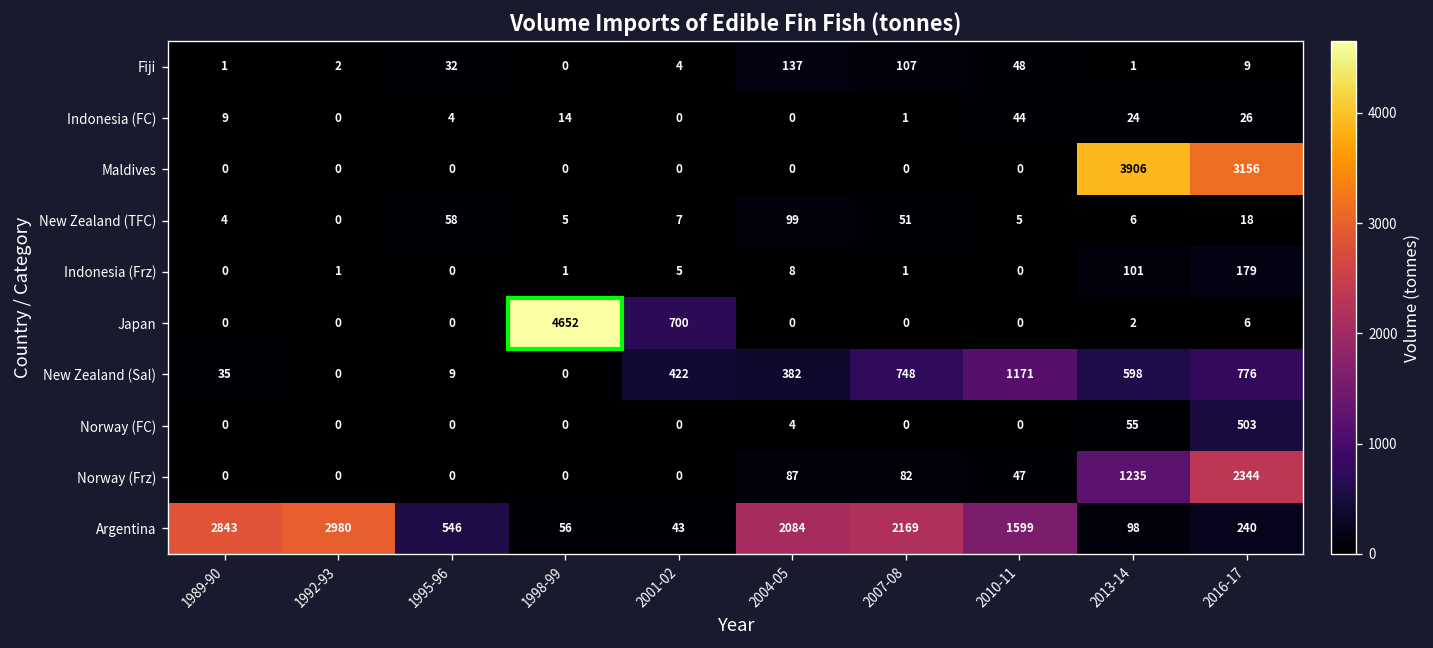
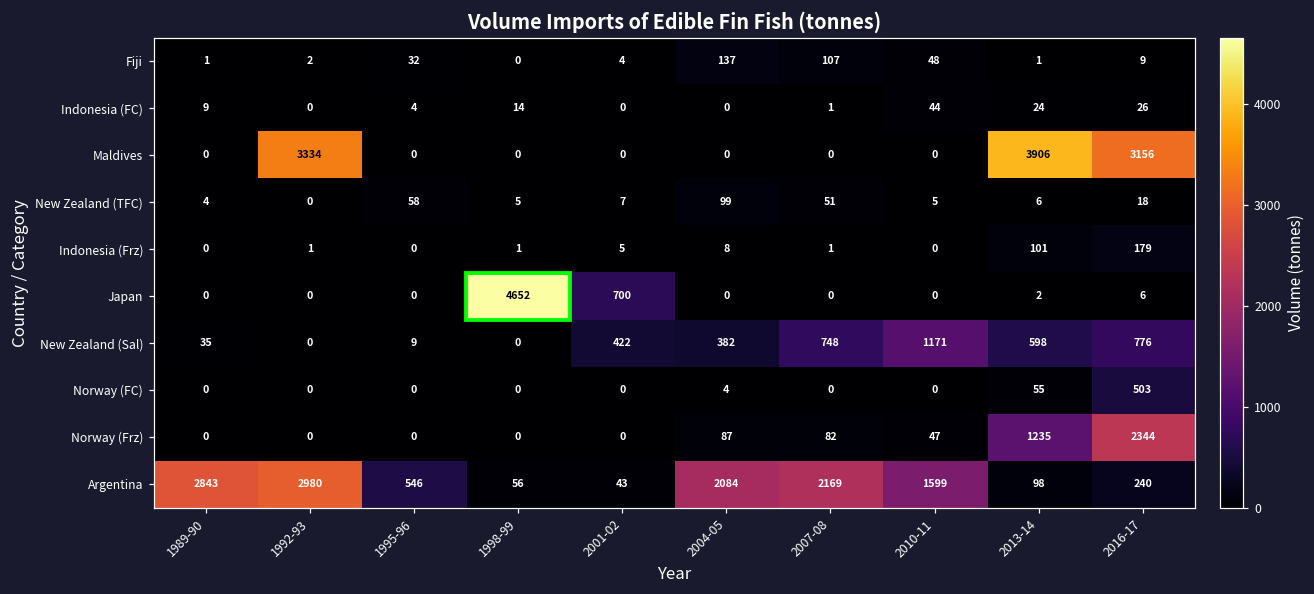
  {
    "Fiji": {
      "1989-90": 1,
      "1992-93": 2,
      "1995-96": 32,
      "1998-99": 0,
      "2001-02": 4,
      "2004-05": 137,
      "2007-08": 107,
      "2010-11": 48,
      "2013-14": 1,
      "2016-17": 9
    },
    "Indonesia (FC)": {
      "1989-90": 9,
      "1992-93": 0,
      "1995-96": 4,
      "1998-99": 14,
      "2001-02": 0,
      "2004-05": 0,
      "2007-08": 1,
      "2010-11": 44,
      "2013-14": 24,
      "2016-17": 26
    },
    "Maldives": {
      "1989-90": 0,
-     "1992-93": 0,
+     "1992-93": 3334,
      "1995-96": 0,
      "1998-99": 0,
      "2001-02": 0,
      "2004-05": 0,
      "2007-08": 0,
      "2010-11": 0,
      "2013-14": 3906,
      "2016-17": 3156
    },
    "New Zealand (TFC)": {
      "1989-90": 4,
      "1992-93": 0,
      "1995-96": 58,
      "1998-99": 5,
      "2001-02": 7,
      "2004-05": 99,
      "2007-08": 51,
      "2010-11": 5,
      "2013-14": 6,
      "2016-17": 18
    },
    "Indonesia (Frz)": {
      "1989-90": 0,
      "1992-93": 1,
      "1995-96": 0,
      "1998-99": 1,
      "2001-02": 5,
      "2004-05": 8,
      "2007-08": 1,
      "2010-11": 0,
      "2013-14": 101,
      "2016-17": 179
    },
    "Japan": {
      "1989-90": 0,
      "1992-93": 0,
      "1995-96": 0,
      "1998-99": 4652,
      "2001-02": 700,
      "2004-05": 0,
      "2007-08": 0,
      "2010-11": 0,
      "2013-14": 2,
      "2016-17": 6
    },
    "New Zealand (Sal)": {
      "1989-90": 35,
      "1992-93": 0,
      "1995-96": 9,
      "1998-99": 0,
      "2001-02": 422,
      "2004-05": 382,
      "2007-08": 748,
      "2010-11": 1171,
      "2013-14": 598,
      "2016-17": 776
    },
    "Norway (FC)": {
      "1989-90": 0,
      "1992-93": 0,
      "1995-96": 0,
      "1998-99": 0,
      "2001-02": 0,
      "2004-05": 4,
      "2007-08": 0,
      "2010-11": 0,
      "2013-14": 55,
      "2016-17": 503
    },
    "Norway (Frz)": {
      "1989-90": 0,
      "1992-93": 0,
      "1995-96": 0,
      "1998-99": 0,
      "2001-02": 0,
      "2004-05": 87,
      "2007-08": 82,
      "2010-11": 47,
      "2013-14": 1235,
      "2016-17": 2344
    },
    "Argentina": {
      "1989-90": 2843,
      "1992-93": 2980,
      "1995-96": 546,
      "1998-99": 56,
      "2001-02": 43,
      "2004-05": 2084,
      "2007-08": 2169,
      "2010-11": 1599,
      "2013-14": 98,
      "2016-17": 240
    }
  }
